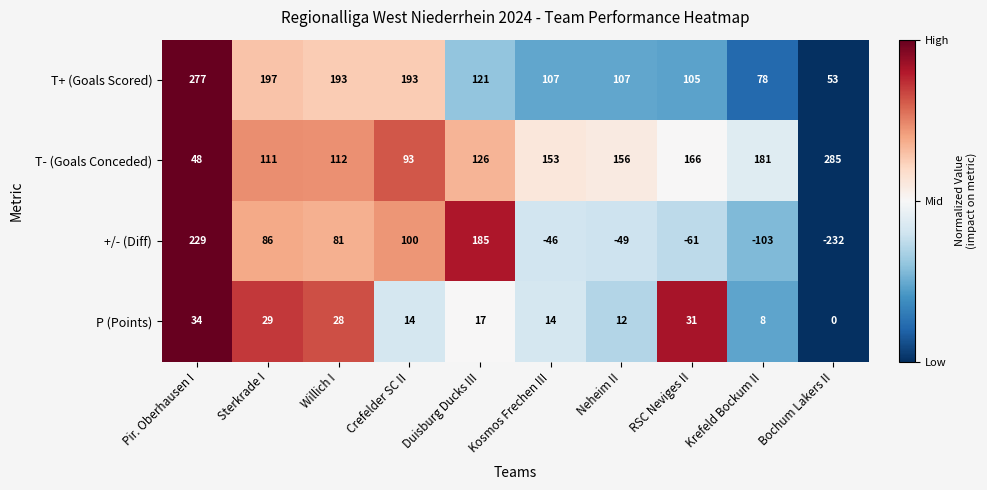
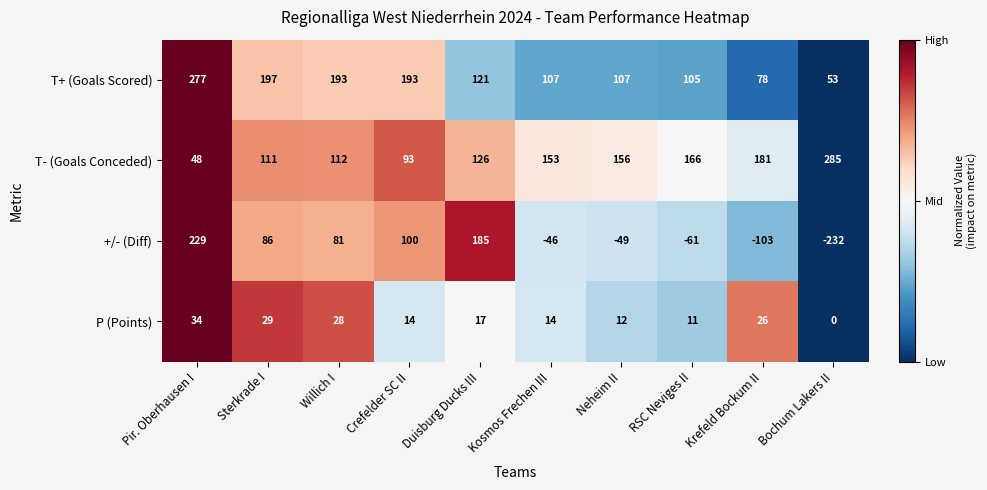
  {
    "T+ (Goals Scored)": {
      "Pir. Oberhausen I": 277,
      "Sterkrade I": 197,
      "Willich I": 193,
      "Crefelder SC II": 193,
      "Duisburg Ducks III": 121,
      "Kosmos Frechen III": 107,
      "Neheim II": 107,
      "RSC Neviges II": 105,
      "Krefeld Bockum II": 78,
      "Bochum Lakers II": 53
    },
    "T- (Goals Conceded)": {
      "Pir. Oberhausen I": 48,
      "Sterkrade I": 111,
      "Willich I": 112,
      "Crefelder SC II": 93,
      "Duisburg Ducks III": 126,
      "Kosmos Frechen III": 153,
      "Neheim II": 156,
      "RSC Neviges II": 166,
      "Krefeld Bockum II": 181,
      "Bochum Lakers II": 285
    },
    "+/- (Diff)": {
      "Pir. Oberhausen I": 229,
      "Sterkrade I": 86,
      "Willich I": 81,
      "Crefelder SC II": 100,
      "Duisburg Ducks III": 185,
      "Kosmos Frechen III": -46,
      "Neheim II": -49,
      "RSC Neviges II": -61,
      "Krefeld Bockum II": -103,
      "Bochum Lakers II": -232
    },
    "P (Points)": {
      "Pir. Oberhausen I": 34,
      "Sterkrade I": 29,
      "Willich I": 28,
      "Crefelder SC II": 14,
      "Duisburg Ducks III": 17,
      "Kosmos Frechen III": 14,
      "Neheim II": 12,
-     "RSC Neviges II": 31,
-     "Krefeld Bockum II": 8,
+     "RSC Neviges II": 11,
+     "Krefeld Bockum II": 26,
      "Bochum Lakers II": 0
    }
  }
